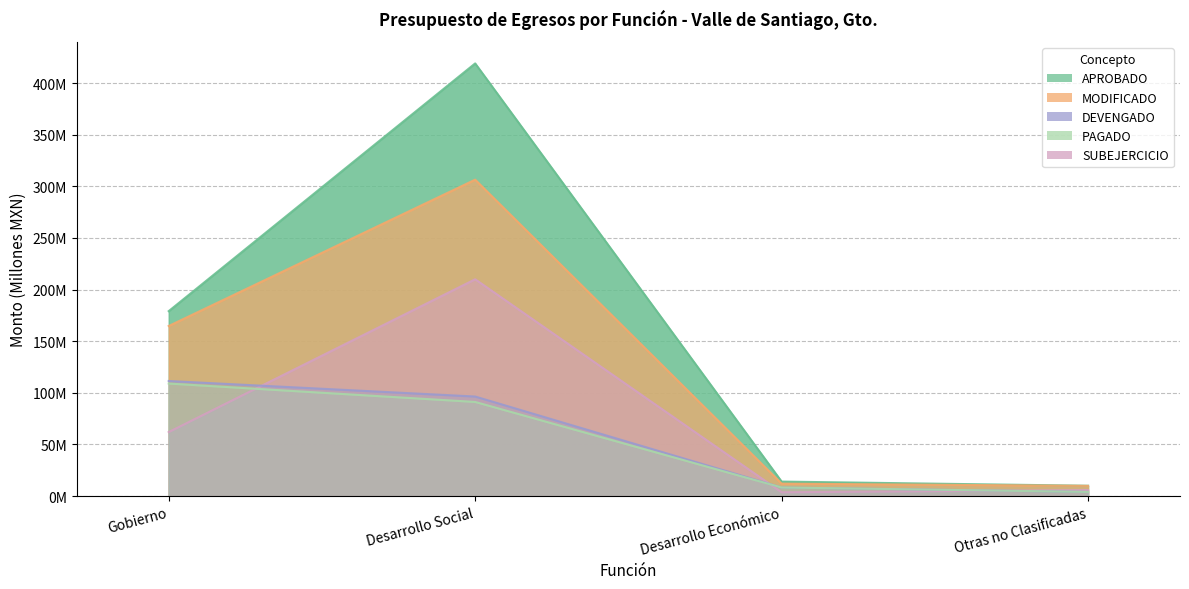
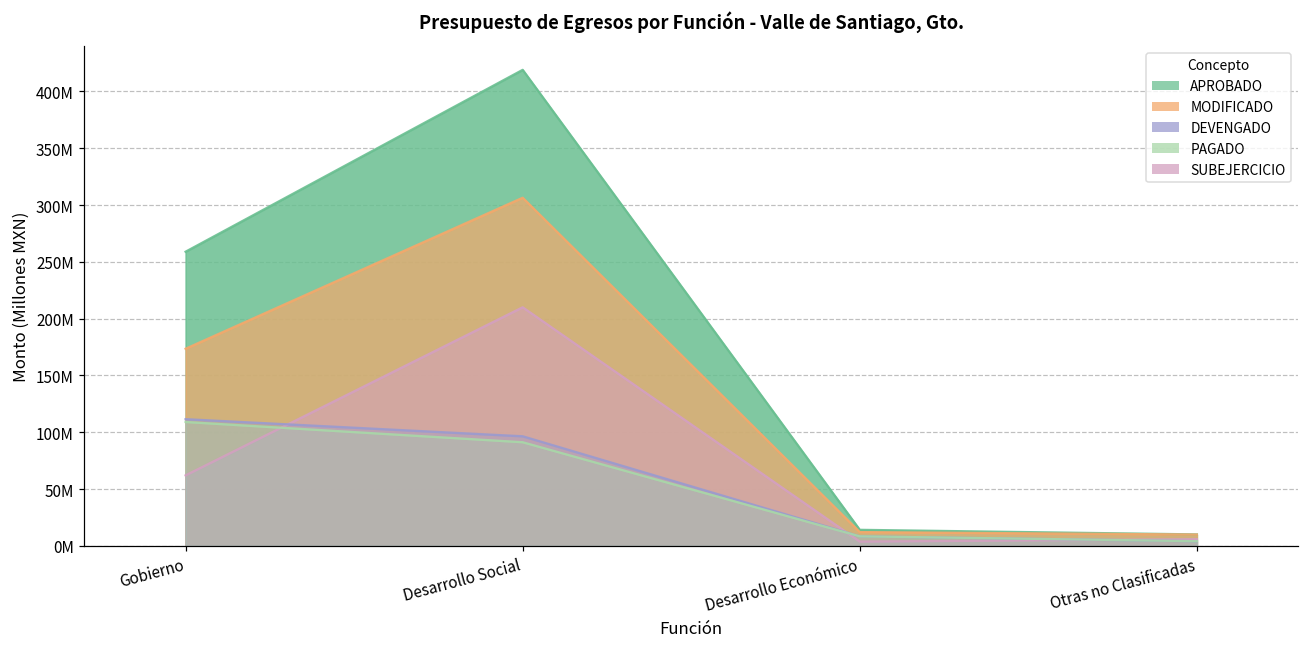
  {
    "APROBADO": {
-     "Gobierno": 179000000,
+     "Gobierno": 259000000,
      "Desarrollo Social": 419000000
    },
    "MODIFICADO": {
-     "Gobierno": 165000000,
+     "Gobierno": 173000000,
      "Desarrollo Social": 306000000
    }
  }
